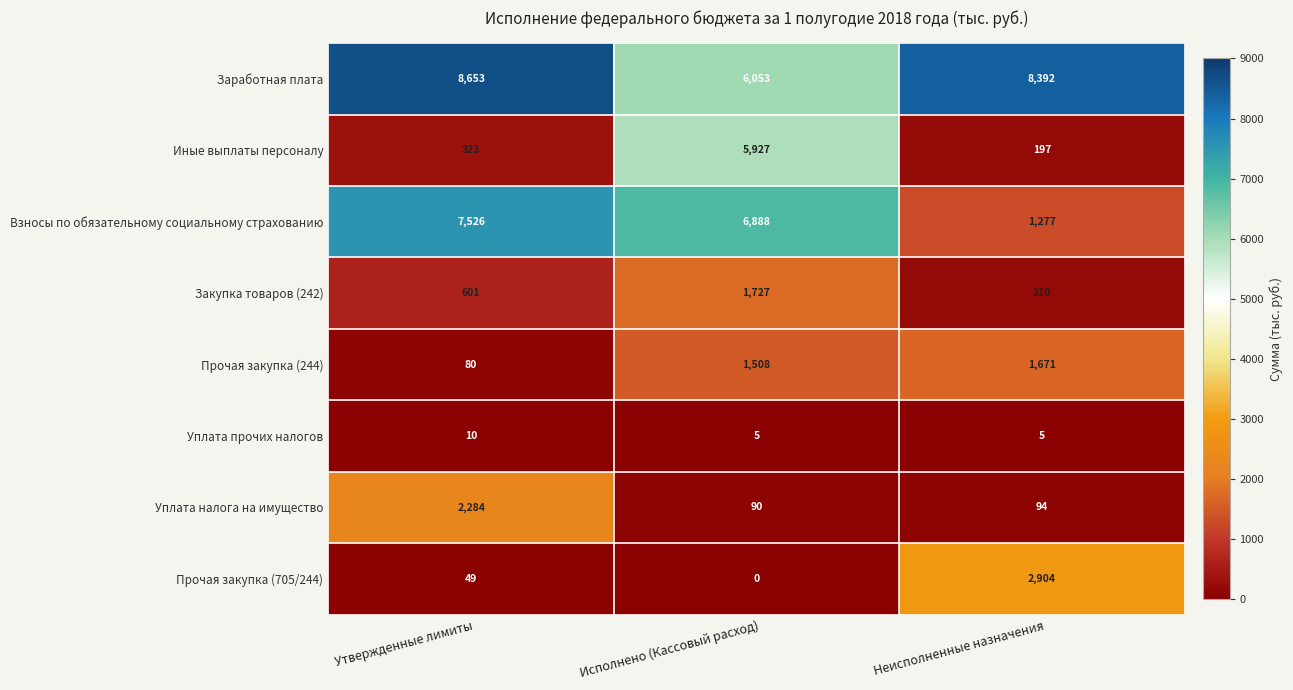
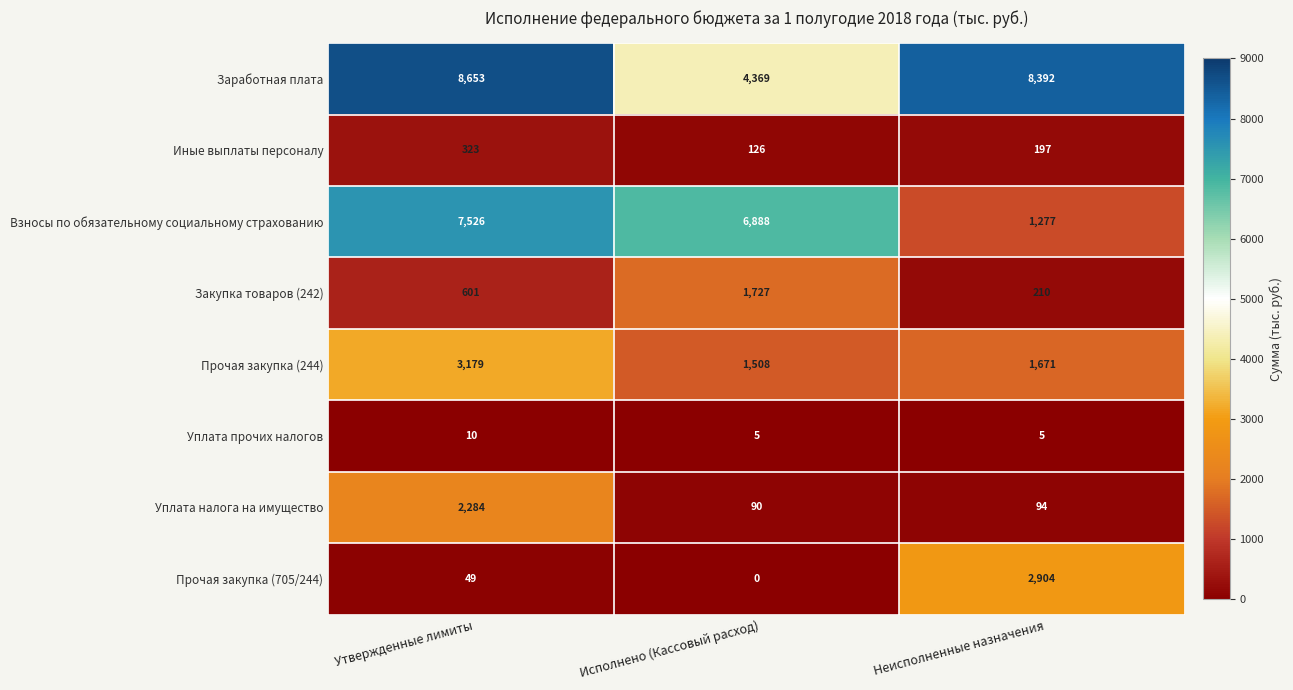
  {
    "Заработная плата": {
      "Утвержденные лимиты": "8,653",
-     "Исполнено (Кассовый расход)": "6,053",
+     "Исполнено (Кассовый расход)": "4,369",
      "Неисполненные назначения": "8,392"
    },
    "Иные выплаты персоналу": {
      "Утвержденные лимиты": "323",
-     "Исполнено (Кассовый расход)": "5,927",
+     "Исполнено (Кассовый расход)": "126",
      "Неисполненные назначения": "197"
    },
    "Взносы по обязательному социальному страхованию": {
      "Утвержденные лимиты": "7,526",
      "Исполнено (Кассовый расход)": "6,888",
      "Неисполненные назначения": "1,277"
    },
    "Закупка товаров (242)": {
      "Утвержденные лимиты": "601",
      "Исполнено (Кассовый расход)": "1,727",
      "Неисполненные назначения": "210"
    },
    "Прочая закупка (244)": {
-     "Утвержденные лимиты": "80",
+     "Утвержденные лимиты": "3,179",
      "Исполнено (Кассовый расход)": "1,508",
      "Неисполненные назначения": "1,671"
    },
    "Уплата прочих налогов": {
      "Утвержденные лимиты": "10",
      "Исполнено (Кассовый расход)": "5",
      "Неисполненные назначения": "5"
    },
    "Уплата налога на имущество": {
      "Утвержденные лимиты": "2,284",
      "Исполнено (Кассовый расход)": "90",
      "Неисполненные назначения": "94"
    },
    "Прочая закупка (705/244)": {
      "Утвержденные лимиты": "49",
      "Исполнено (Кассовый расход)": "0",
      "Неисполненные назначения": "2,904"
    }
  }
